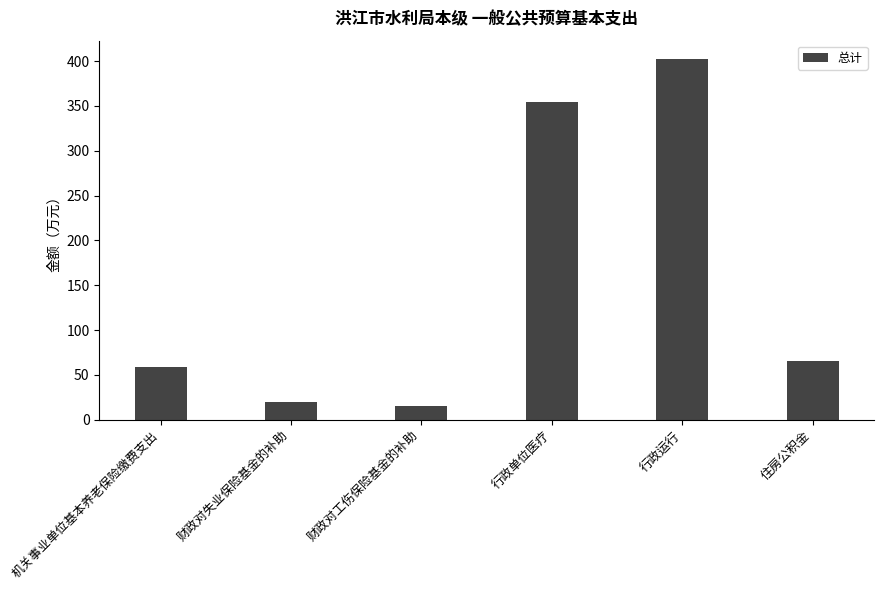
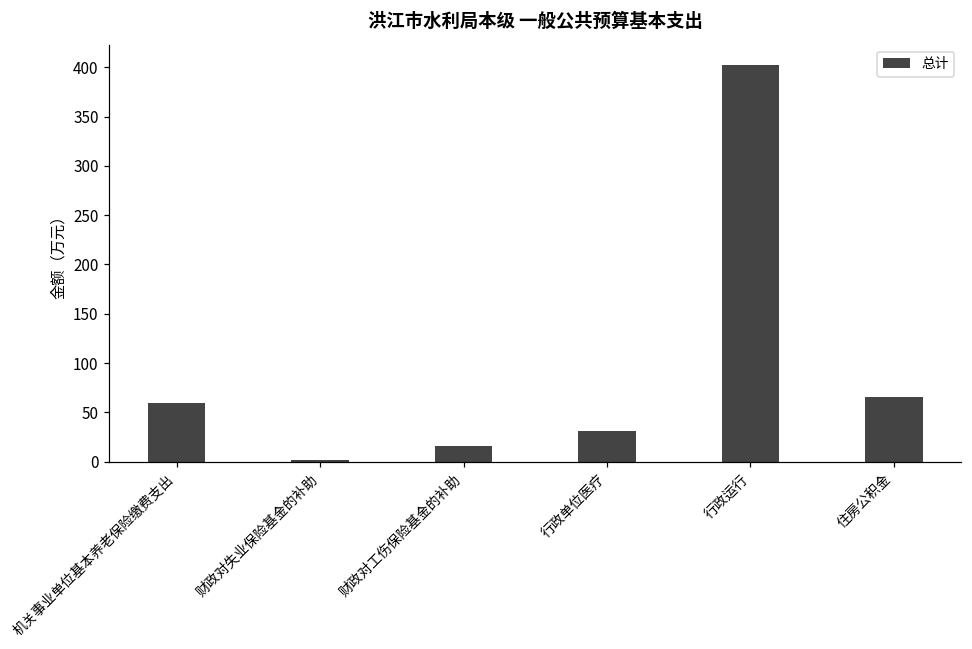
  {
    "机关事业单位基本养老保险缴费支出": 60,
-   "财政对失业保险基金的补助": 20,
+   "财政对失业保险基金的补助": 0,
    "财政对工伤保险基金的补助": 20,
-   "行政单位医疗": 350,
+   "行政单位医疗": 30,
    "行政运行": 400,
    "住房公积金": 70
  }
